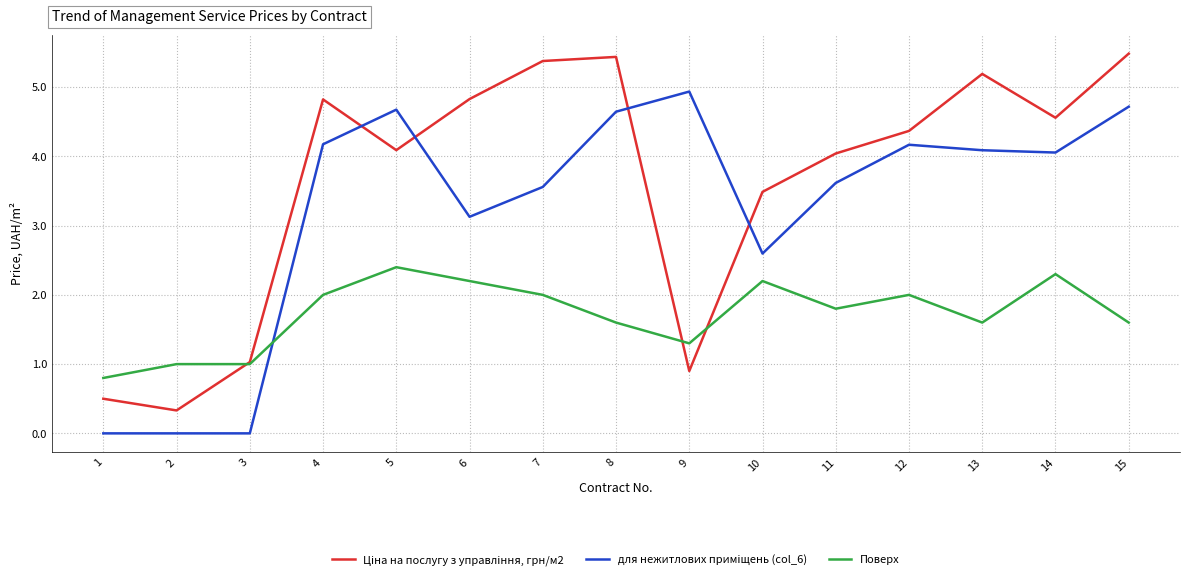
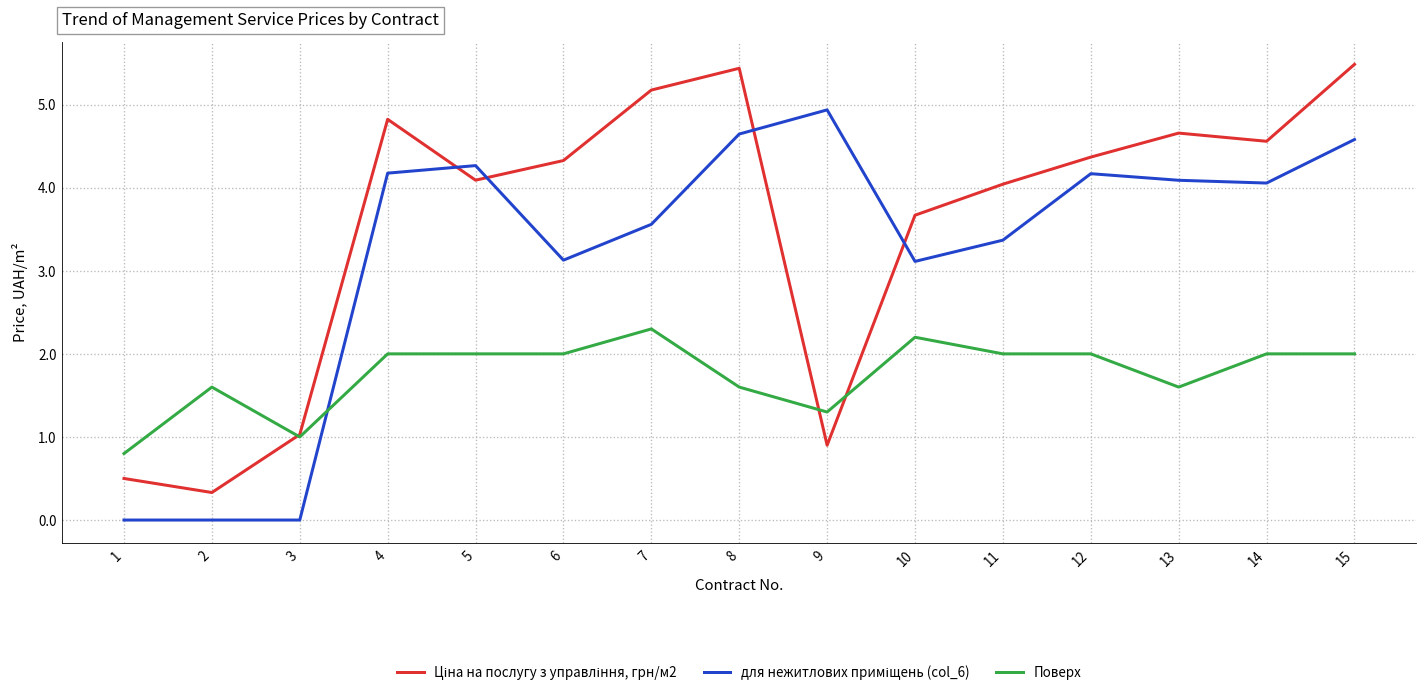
  {
    "Ціна на послугу з управління, грн/м2": {
      "1": 0.5,
      "2": 0.3,
      "4": 4.8,
      "5": 4.1,
-     "6": 4.8,
-     "7": 5.4,
+     "6": 4.3,
+     "7": 5.2,
      "8": 5.4,
      "9": 0.9,
-     "10": 3.5,
+     "10": 3.7,
      "11": 4.0,
      "12": 4.4,
-     "13": 5.2,
+     "13": 4.7,
      "14": 4.6,
      "15": 5.5
    },
    "для нежитлових приміщень (col_6)": {
      "1": 0.0,
      "2": 0.0,
      "3": 0.0,
      "4": 4.2,
-     "5": 4.7,
+     "5": 4.3,
      "6": 3.1,
      "7": 3.6,
      "8": 4.6,
      "9": 4.9,
-     "10": 2.6,
-     "11": 3.6,
+     "10": 3.1,
+     "11": 3.4,
      "12": 4.2,
      "13": 4.1,
      "14": 4.1,
-     "15": 4.7
+     "15": 4.6
    },
    "Поверх": {
      "1": 0.8,
-     "2": 1.0,
+     "2": 1.6,
      "4": 2.0,
-     "5": 2.4,
-     "6": 2.2,
-     "7": 2.0,
+     "5": 2.0,
+     "6": 2.0,
+     "7": 2.3,
      "8": 1.6,
      "9": 1.3,
      "10": 2.2,
-     "11": 1.8,
+     "11": 2.0,
      "12": 2.0,
      "13": 1.6,
-     "14": 2.3,
-     "15": 1.6
+     "14": 2.0,
+     "15": 2.0
    }
  }
